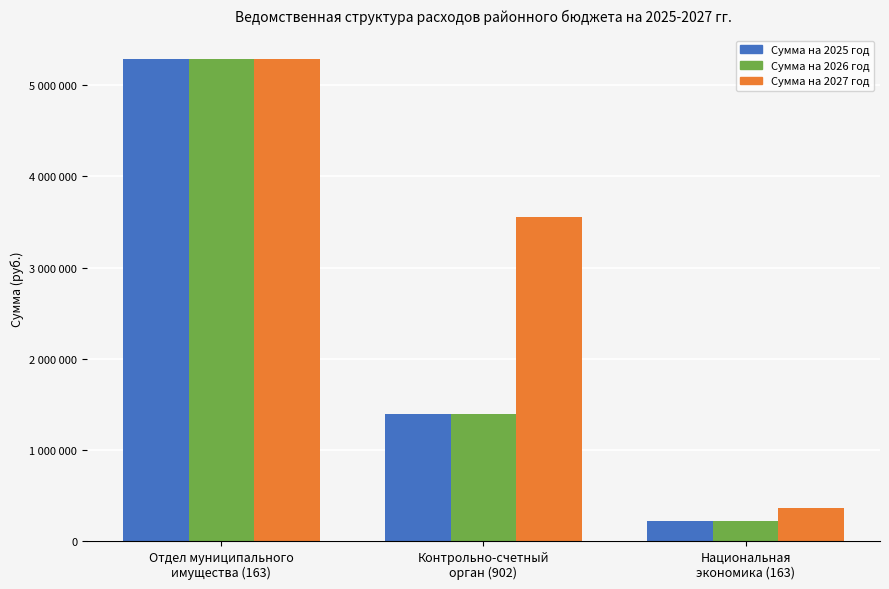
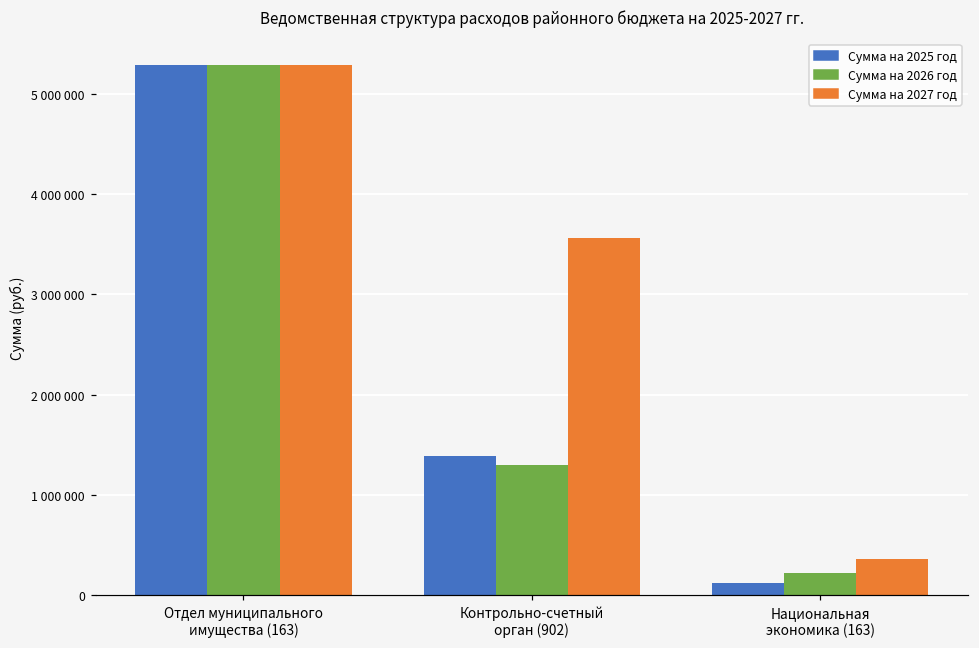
  {
    "Сумма на 2025 год": {
      "Отдел муниципального имущества (163)": 5300000,
      "Контрольно-счетный орган (902)": 1400000,
-     "Национальная экономика (163)": 200000
+     "Национальная экономика (163)": 100000
    },
    "Сумма на 2026 год": {
      "Отдел муниципального имущества (163)": 5300000,
-     "Контрольно-счетный орган (902)": 1400000,
+     "Контрольно-счетный орган (902)": 1300000,
      "Национальная экономика (163)": 200000
    },
    "Сумма на 2027 год": {
      "Отдел муниципального имущества (163)": 5300000,
      "Контрольно-счетный орган (902)": 3600000,
      "Национальная экономика (163)": 400000
    }
  }
